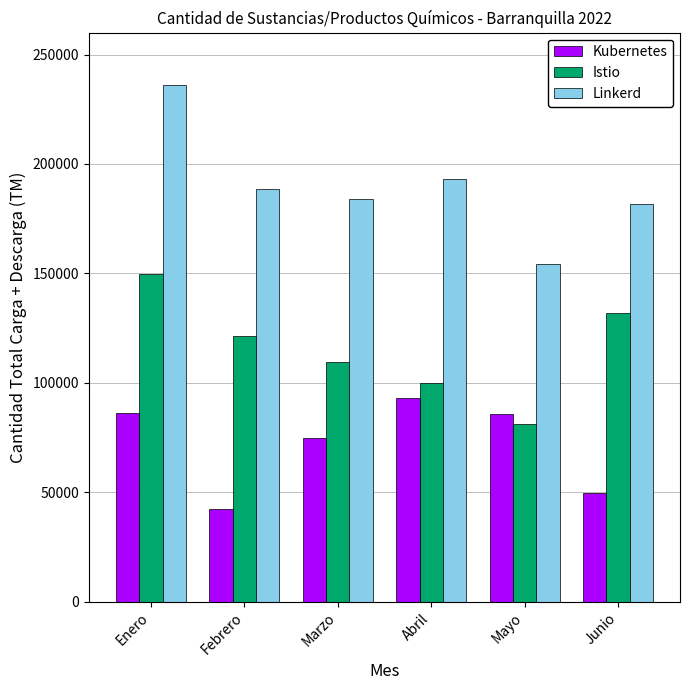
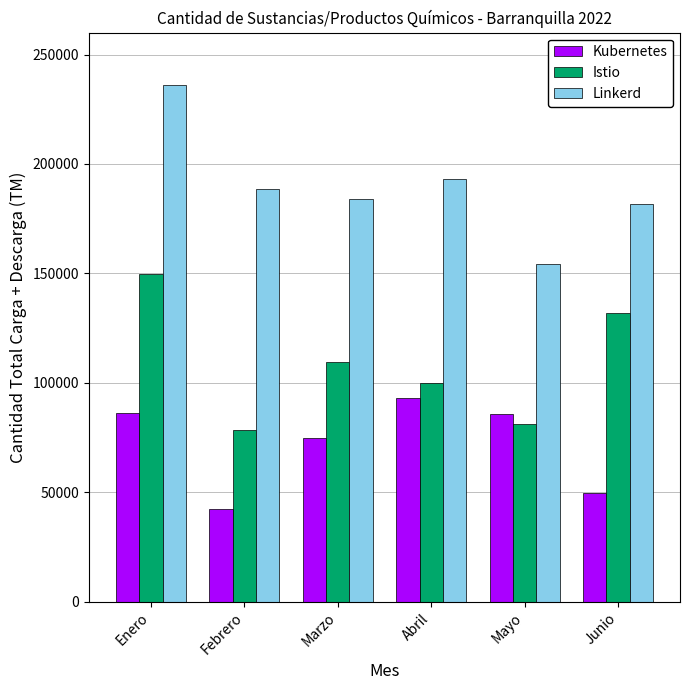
  {
    "Kubernetes": {
      "Enero": 86000,
      "Febrero": 42000,
      "Marzo": 75000,
      "Abril": 93000,
      "Mayo": 86000,
      "Junio": 50000
    },
    "Istio": {
      "Enero": 150000,
-     "Febrero": 121000,
+     "Febrero": 78000,
      "Marzo": 110000,
      "Abril": 100000,
      "Mayo": 81000,
      "Junio": 132000
    },
    "Linkerd": {
      "Enero": 236000,
      "Febrero": 189000,
      "Marzo": 184000,
      "Abril": 193000,
      "Mayo": 154000,
      "Junio": 182000
    }
  }
